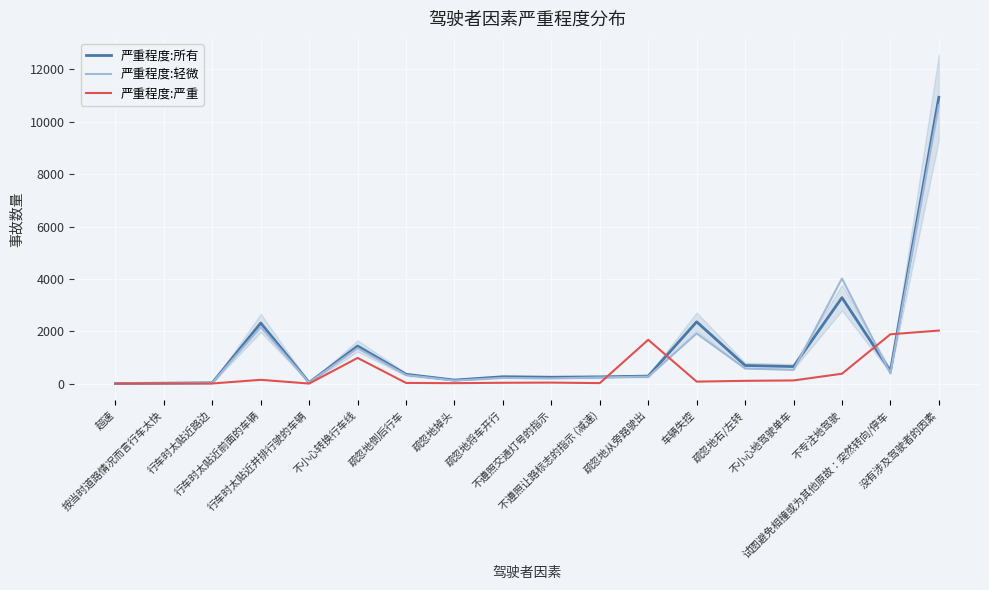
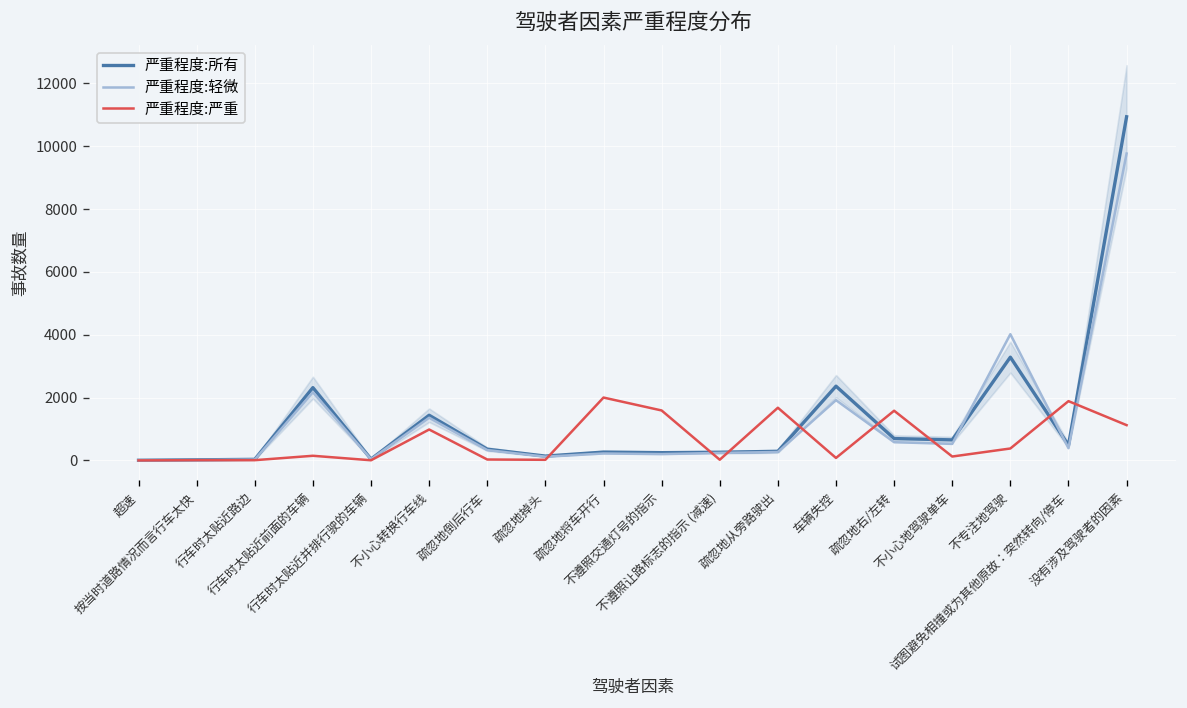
  {
    "严重程度:轻微": {
      "行车时太贴近前面的车辆": 2200,
      "车辆失控": 1900,
      "疏忽地右/左转": 600,
      "不小心地驾驶单车": 500,
      "不专注地驾驶": 4000,
-     "没有涉及驾驶者的因素": 10600
+     "没有涉及驾驶者的因素": 9800
    },
    "严重程度:严重": {
      "行车时太贴近前面的车辆": 100,
      "不小心转换行车线": 1000,
      "疏忽地倒后行车": 0,
      "疏忽地掉头": 0,
-     "疏忽地将车开行": 0,
-     "不遵照交通灯号的指示": 0,
+     "疏忽地将车开行": 2000,
+     "不遵照交通灯号的指示": 1600,
      "不遵照让路标志的指示 (减速)": 0,
      "疏忽地从旁路驶出": 1700,
      "车辆失控": 100,
-     "疏忽地右/左转": 100,
+     "疏忽地右/左转": 1600,
      "不小心地驾驶单车": 100,
      "不专注地驾驶": 400,
      "试图避免相撞或为其他原故：突然转向/停车": 1900,
-     "没有涉及驾驶者的因素": 2000
+     "没有涉及驾驶者的因素": 1100
    }
  }
